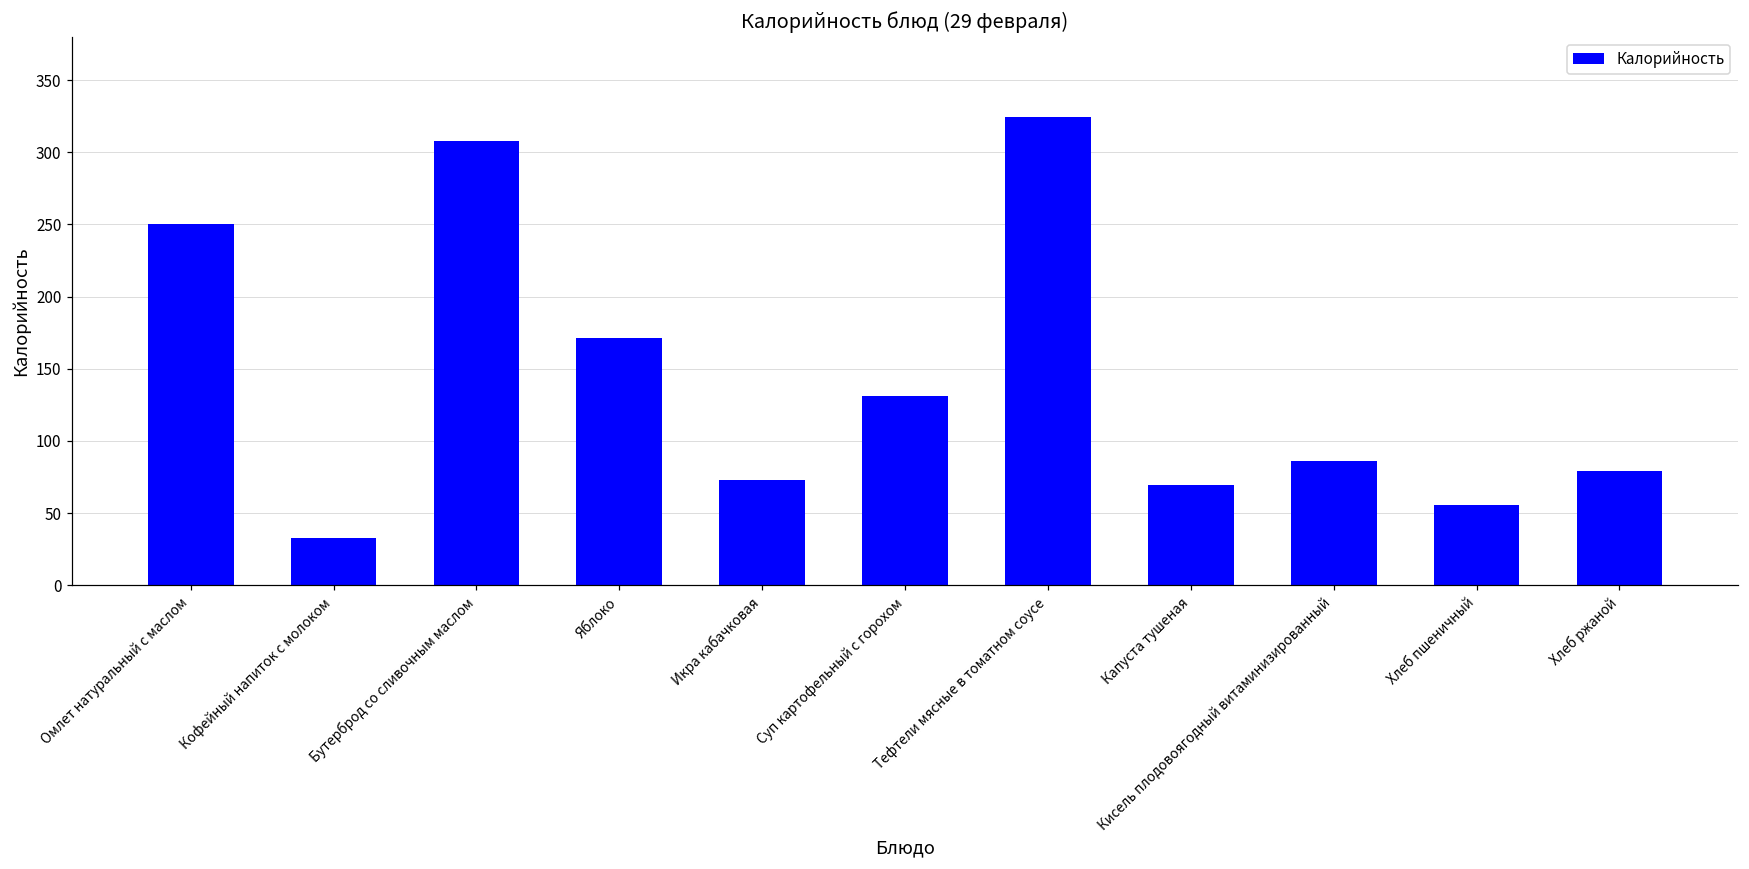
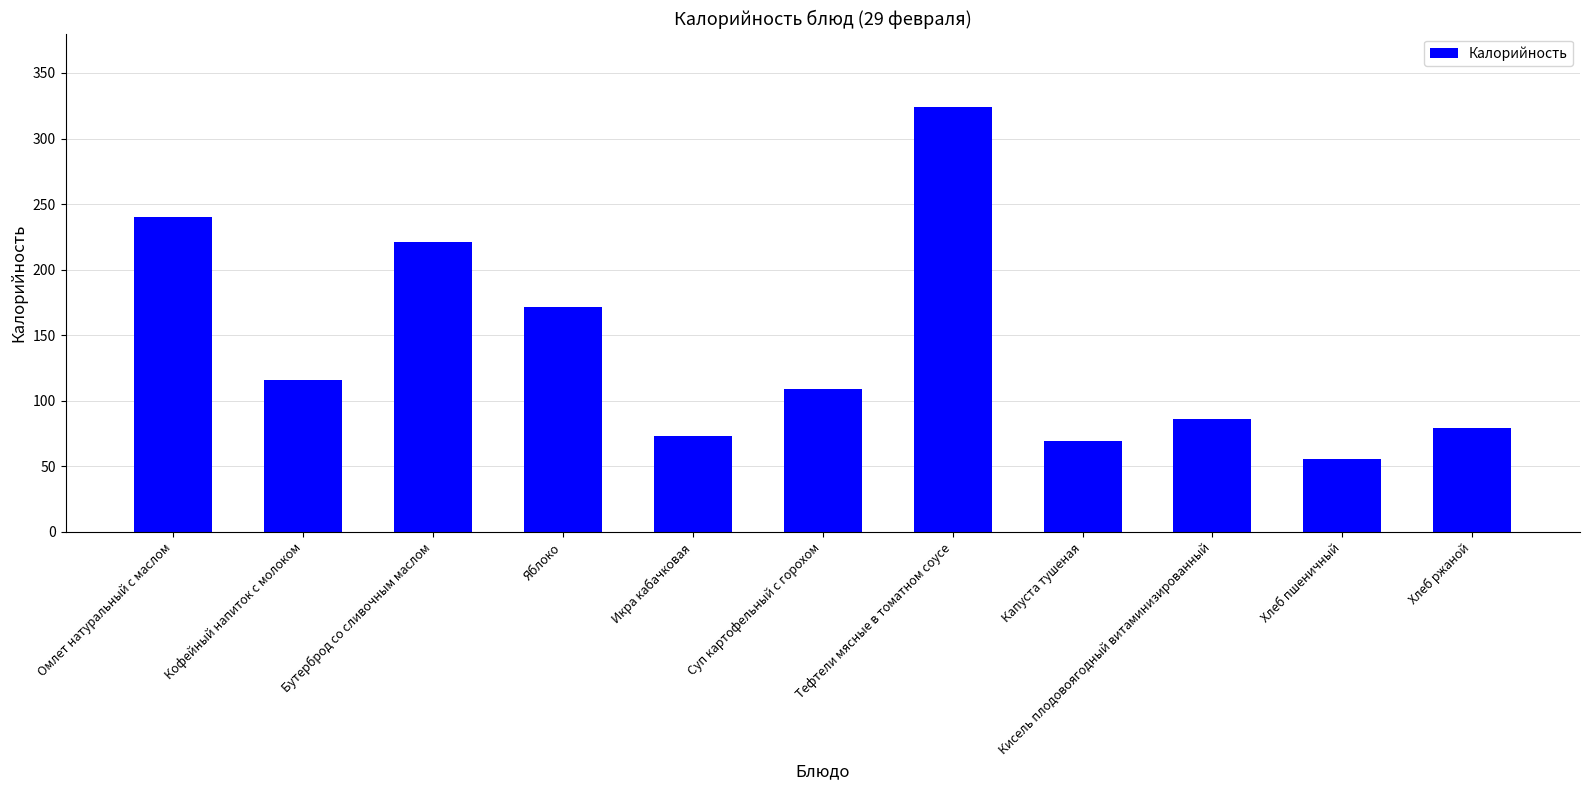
  {
-   "Омлет натуральный с маслом": 251,
-   "Кофейный напиток с молоком": 33,
-   "Бутерброд со сливочным маслом": 308,
+   "Омлет натуральный с маслом": 240,
+   "Кофейный напиток с молоком": 116,
+   "Бутерброд со сливочным маслом": 221,
    "Яблоко": 172,
    "Икра кабачковая": 73,
-   "Суп картофельный с горохом": 131,
+   "Суп картофельный с горохом": 109,
    "Тефтели мясные в томатном соусе": 324,
    "Капуста тушеная": 69,
    "Кисель плодовоягодный витаминизированный": 86,
    "Хлеб пшеничный": 56,
    "Хлеб ржаной": 79
  }
